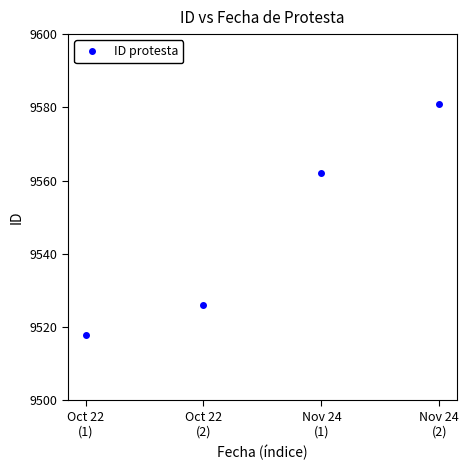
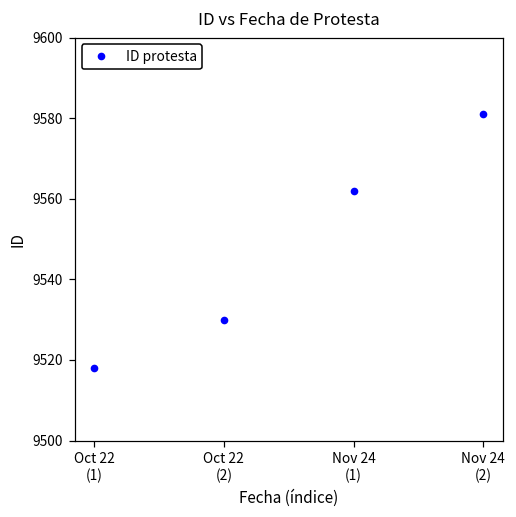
  {
    "Oct 22 (1)": 9518,
-   "Oct 22 (2)": 9526,
+   "Oct 22 (2)": 9530,
    "Nov 24 (1)": 9562,
    "Nov 24 (2)": 9581
  }
